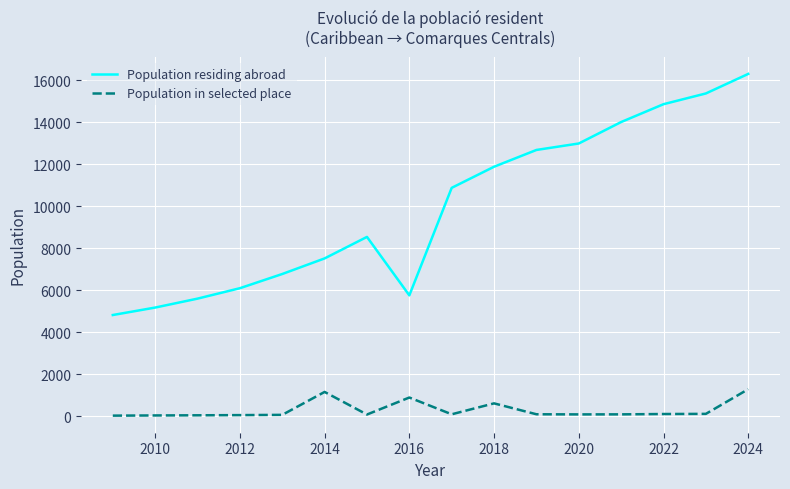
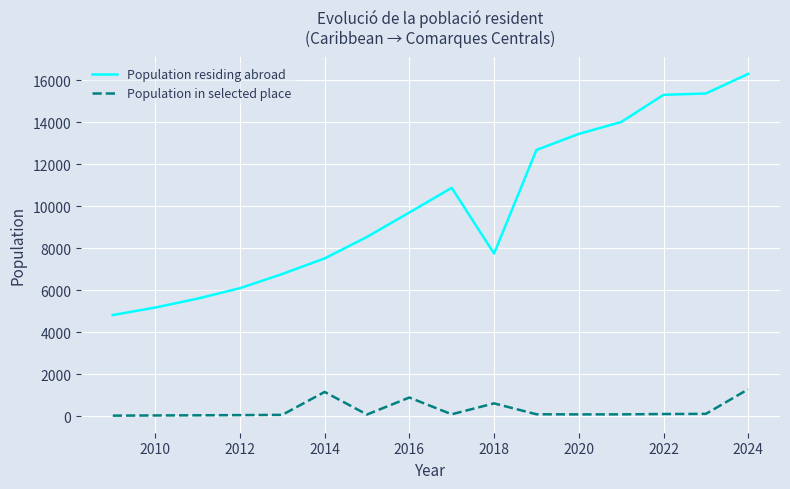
  {
    "Population residing abroad": {
      "2010": 5200,
      "2012": 6100,
      "2014": 7500,
-     "2016": 5800,
-     "2018": 11900,
-     "2020": 13000,
-     "2022": 14900,
+     "2016": 9700,
+     "2018": 7700,
+     "2020": 13400,
+     "2022": 15300,
      "2024": 16300
    },
    "Population in selected place": {
      "2010": 0,
      "2012": 100,
      "2014": 1200,
      "2016": 900,
      "2018": 600,
      "2020": 100,
      "2022": 100,
      "2024": 1300
    }
  }
